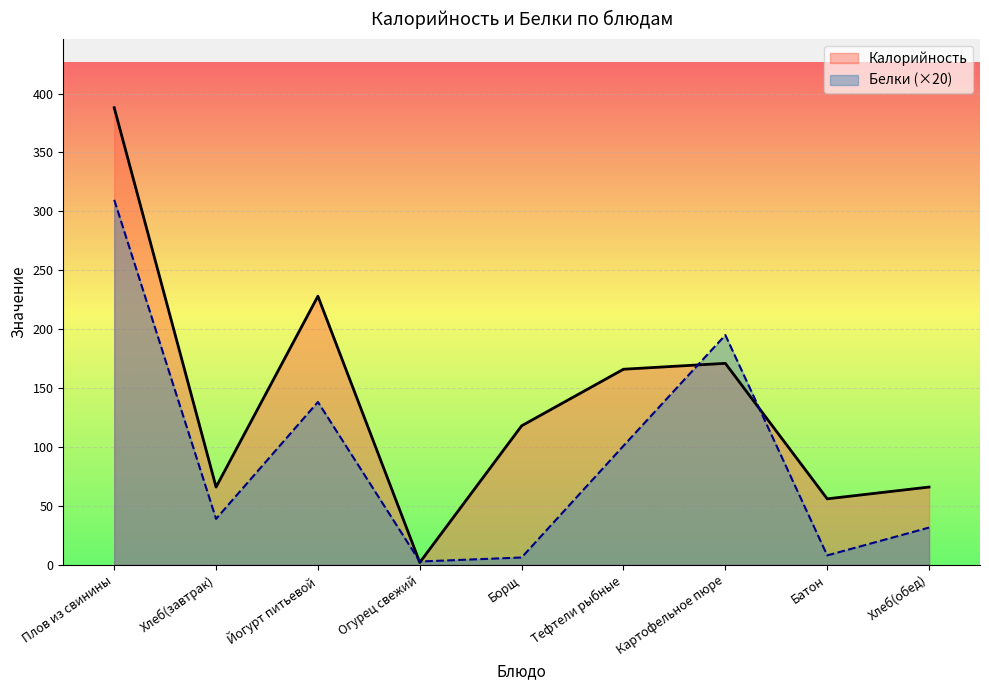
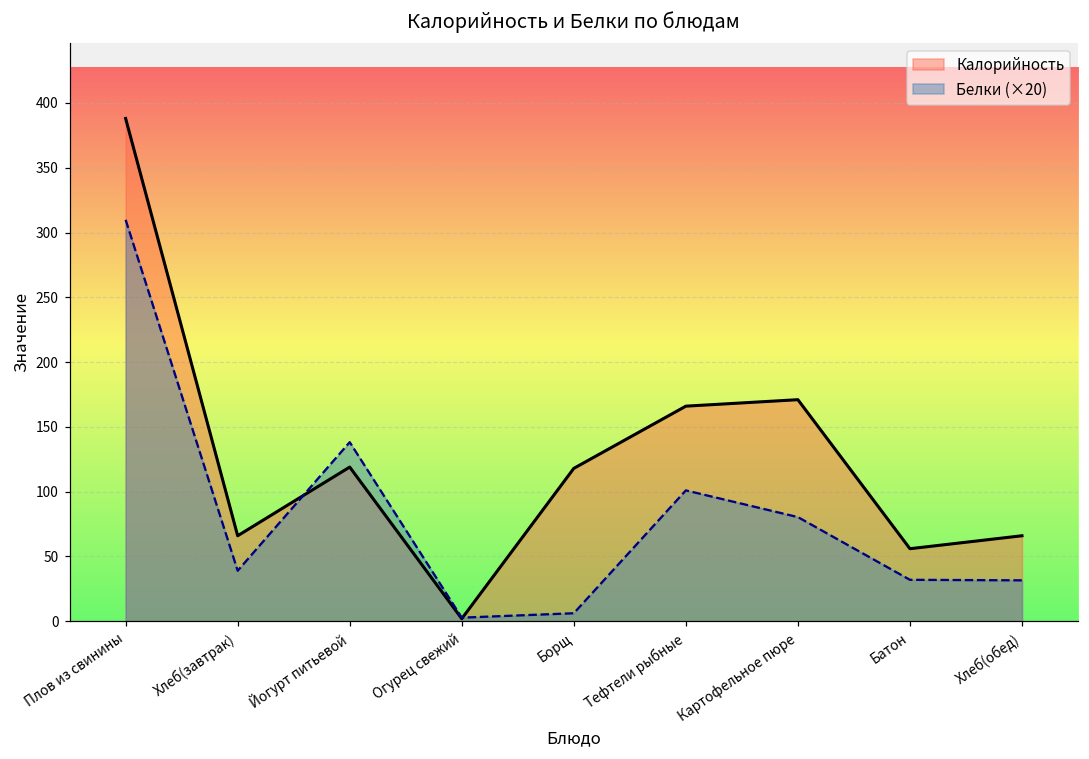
  {
    "Калорийность": {
      "Плов из свинины": 388,
      "Хлеб(завтрак)": 66,
-     "Йогурт питьевой": 228,
+     "Йогурт питьевой": 119,
      "Борщ": 118,
      "Тефтели рыбные": 166,
      "Картофельное пюре": 171,
      "Батон": 56,
      "Хлеб(обед)": 66
    },
    "Белки (×20)": {
      "Плов из свинины": 310,
      "Хлеб(завтрак)": 39,
      "Йогурт питьевой": 138,
      "Борщ": 6,
      "Тефтели рыбные": 101,
-     "Картофельное пюре": 195,
-     "Батон": 8,
+     "Картофельное пюре": 80,
+     "Батон": 32,
      "Хлеб(обед)": 32
    }
  }
